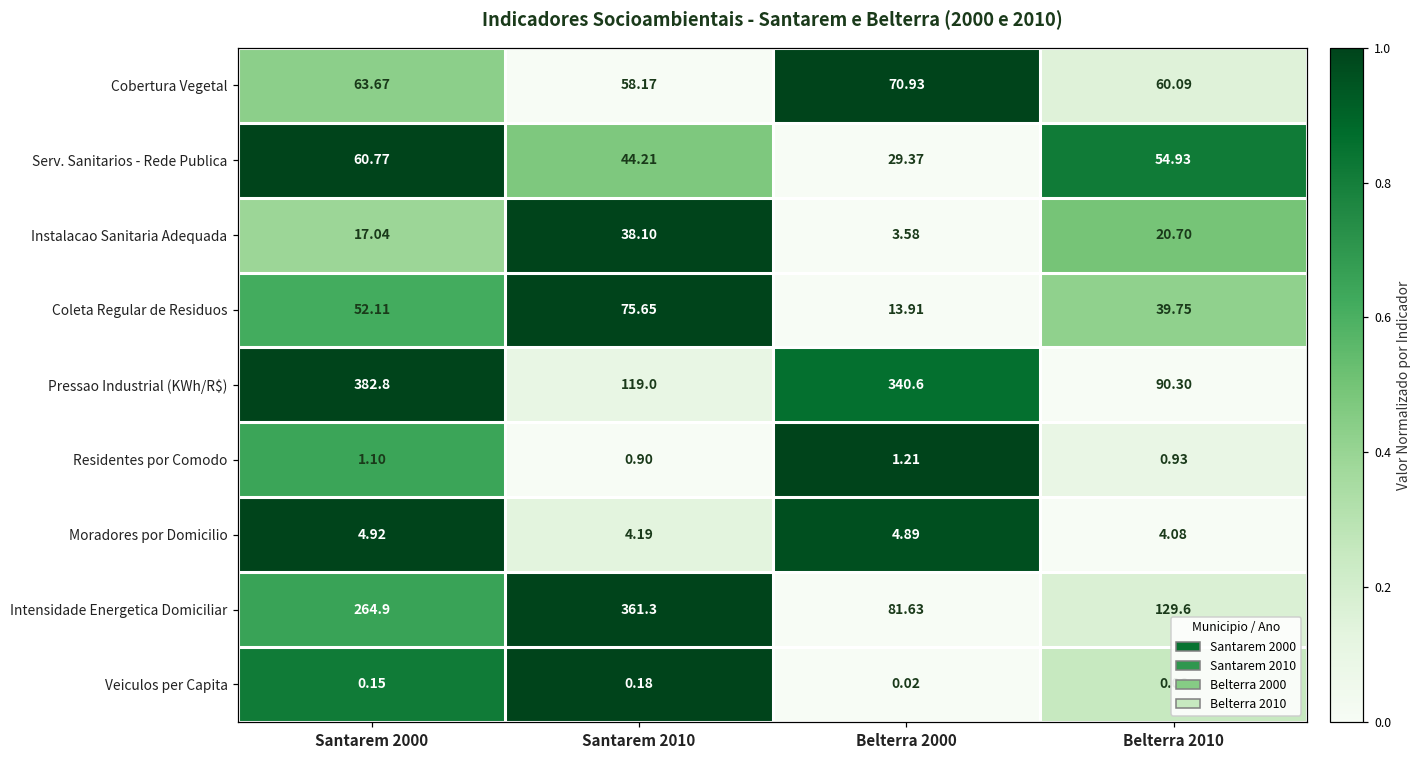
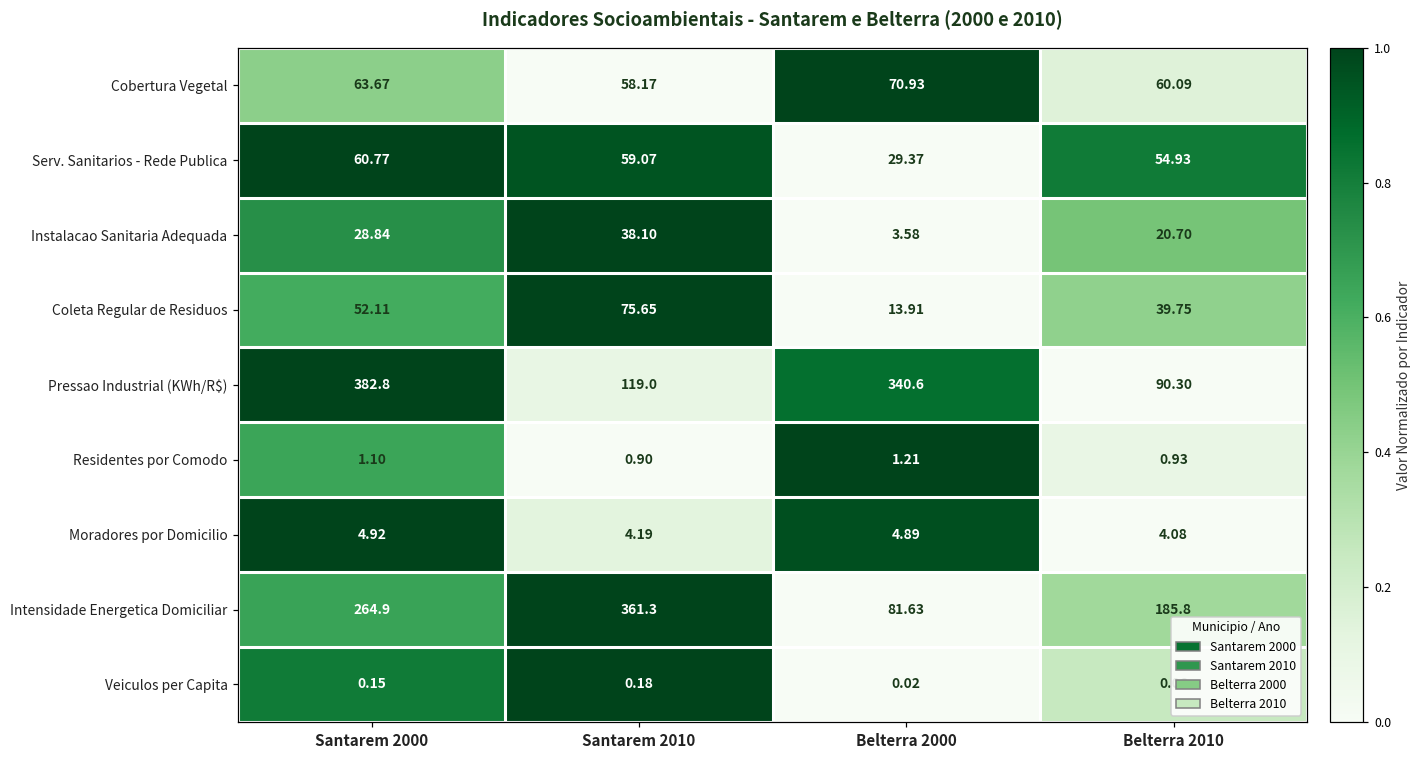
  {
    "Cobertura Vegetal": {
      "Santarem 2000": 63.67,
      "Santarem 2010": 58.17,
      "Belterra 2000": 70.93,
      "Belterra 2010": 60.09
    },
    "Serv. Sanitarios - Rede Publica": {
      "Santarem 2000": 60.77,
-     "Santarem 2010": 44.21,
+     "Santarem 2010": 59.07,
      "Belterra 2000": 29.37,
      "Belterra 2010": 54.93
    },
    "Instalacao Sanitaria Adequada": {
-     "Santarem 2000": 17.04,
+     "Santarem 2000": 28.84,
      "Santarem 2010": 38.10,
      "Belterra 2000": 3.58,
      "Belterra 2010": 20.70
    },
    "Coleta Regular de Residuos": {
      "Santarem 2000": 52.11,
      "Santarem 2010": 75.65,
      "Belterra 2000": 13.91,
      "Belterra 2010": 39.75
    },
    "Pressao Industrial (KWh/R$)": {
      "Santarem 2000": 382.8,
      "Santarem 2010": 119.0,
      "Belterra 2000": 340.6,
      "Belterra 2010": 90.30
    },
    "Residentes por Comodo": {
      "Santarem 2000": 1.10,
      "Santarem 2010": 0.90,
      "Belterra 2000": 1.21,
      "Belterra 2010": 0.93
    },
    "Moradores por Domicilio": {
      "Santarem 2000": 4.92,
      "Santarem 2010": 4.19,
      "Belterra 2000": 4.89,
      "Belterra 2010": 4.08
    },
    "Intensidade Energetica Domiciliar": {
      "Santarem 2000": 264.9,
      "Santarem 2010": 361.3,
      "Belterra 2000": 81.63,
-     "Belterra 2010": 129.6
+     "Belterra 2010": 185.8
    },
    "Veiculos per Capita": {
      "Santarem 2000": 0.15,
      "Santarem 2010": 0.18,
      "Belterra 2000": 0.02
    }
  }
